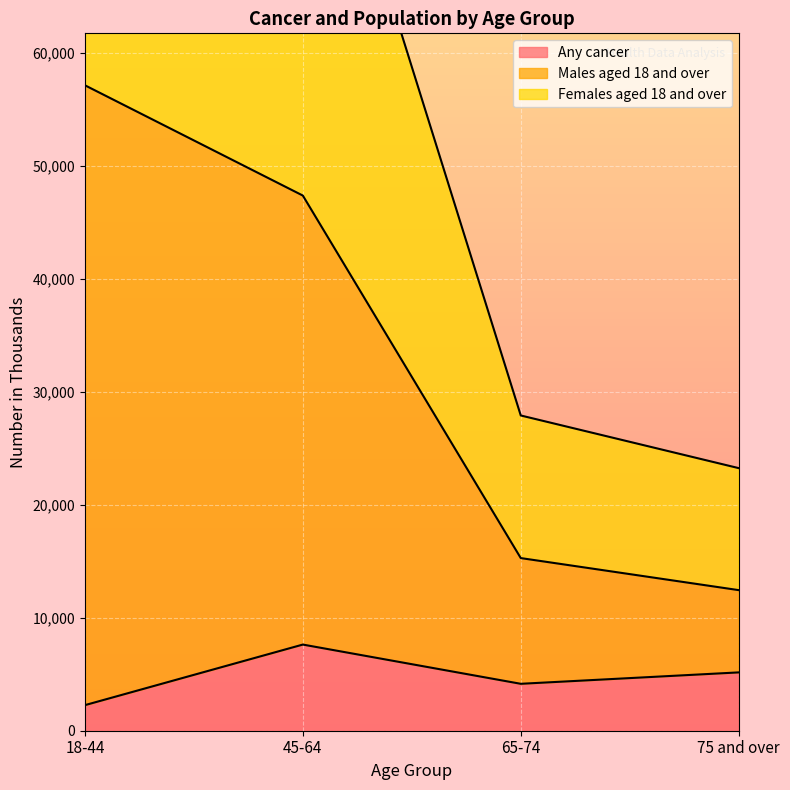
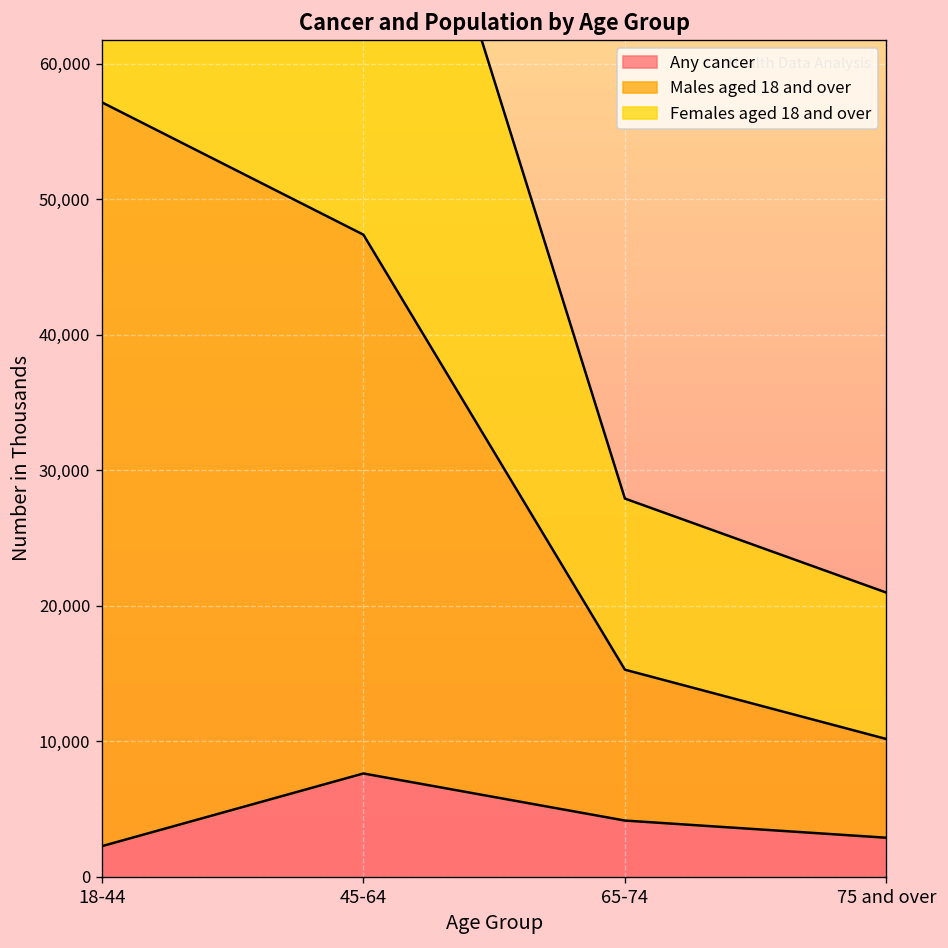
  {
    "Any cancer": {
      "18-44": "2,300",
      "45-64": "7,600",
      "65-74": "4,200",
-     "75 and over": "5,200"
+     "75 and over": "2,900"
    }
  }
